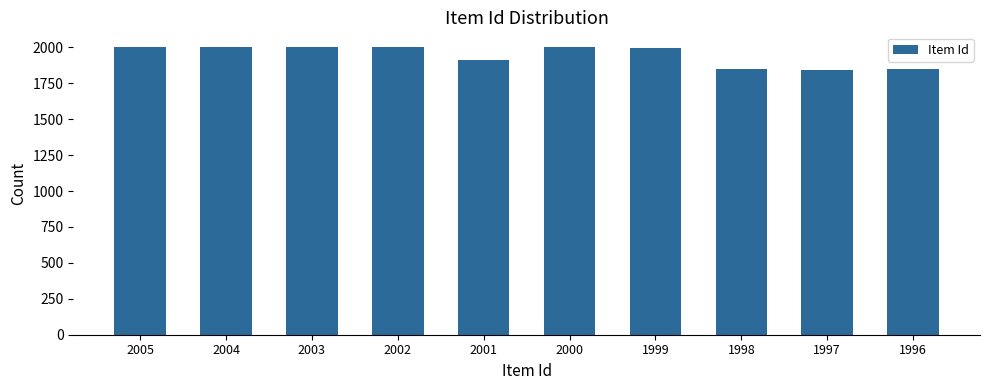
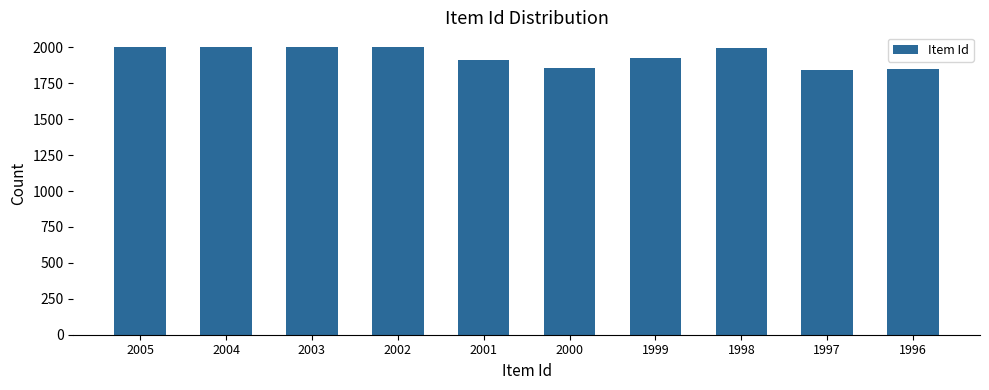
  {
    "2005": 2010,
    "2004": 2000,
    "2003": 2000,
    "2002": 2000,
    "2001": 1910,
-   "2000": 2000,
-   "1999": 2000,
-   "1998": 1850,
+   "2000": 1860,
+   "1999": 1930,
+   "1998": 2000,
    "1997": 1840,
    "1996": 1850
  }
